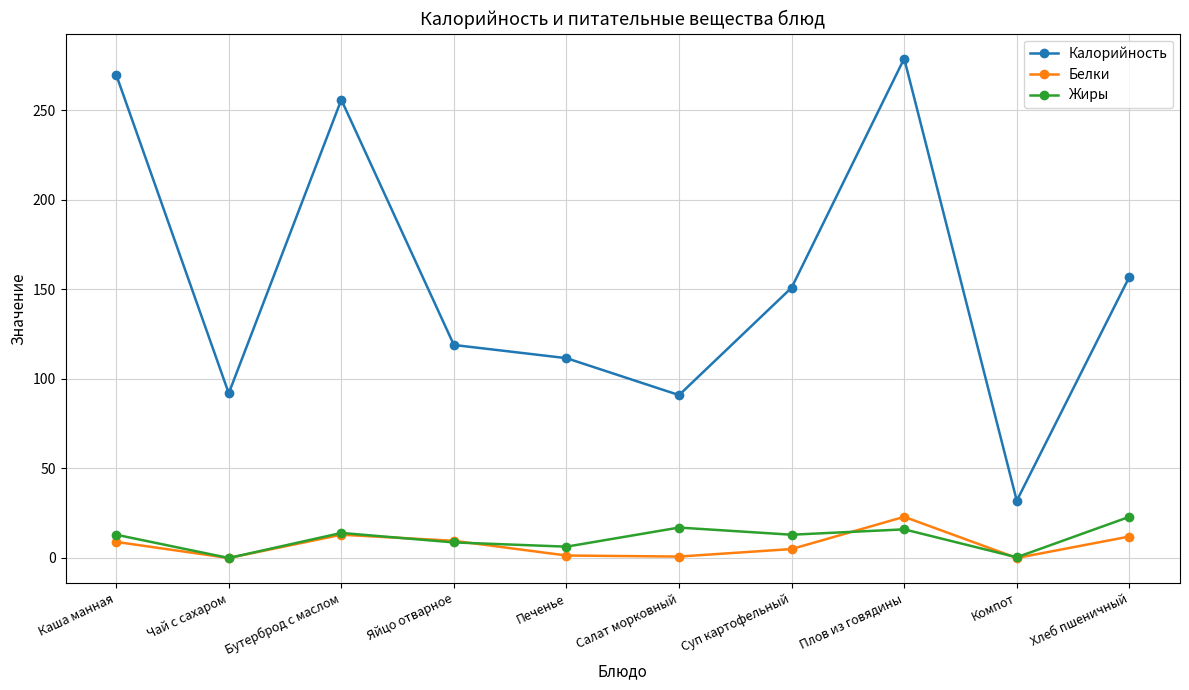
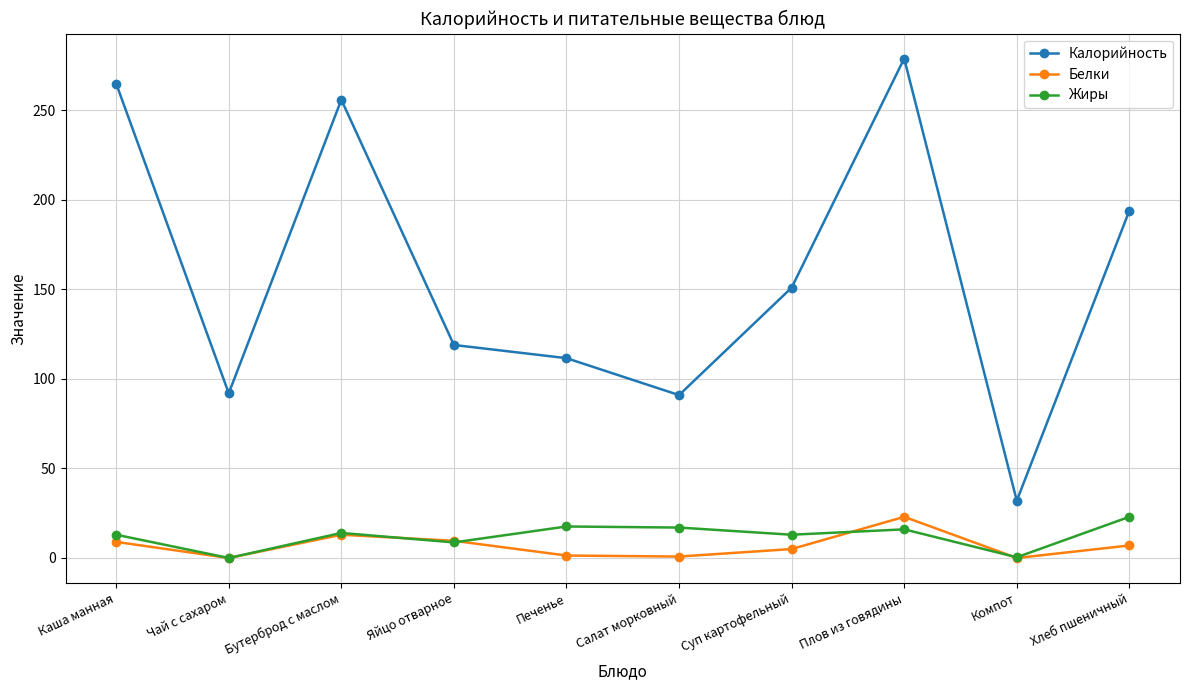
  {
    "Калорийность": {
-     "Каша манная": 270,
+     "Каша манная": 265,
      "Чай с сахаром": 92,
      "Бутерброд с маслом": 256,
      "Яйцо отварное": 119,
      "Печенье": 112,
      "Салат морковный": 91,
      "Суп картофельный": 151,
      "Плов из говядины": 279,
      "Компот": 32,
-     "Хлеб пшеничный": 157
+     "Хлеб пшеничный": 194
    },
    "Белки": {
      "Каша манная": 9,
      "Печенье": 1,
      "Салат морковный": 1,
      "Суп картофельный": 5,
      "Плов из говядины": 23,
-     "Хлеб пшеничный": 12
+     "Хлеб пшеничный": 7
    },
    "Жиры": {
      "Каша манная": 13,
-     "Печенье": 6,
+     "Печенье": 18,
      "Салат морковный": 17,
      "Суп картофельный": 13,
      "Плов из говядины": 16,
      "Хлеб пшеничный": 23
    }
  }
